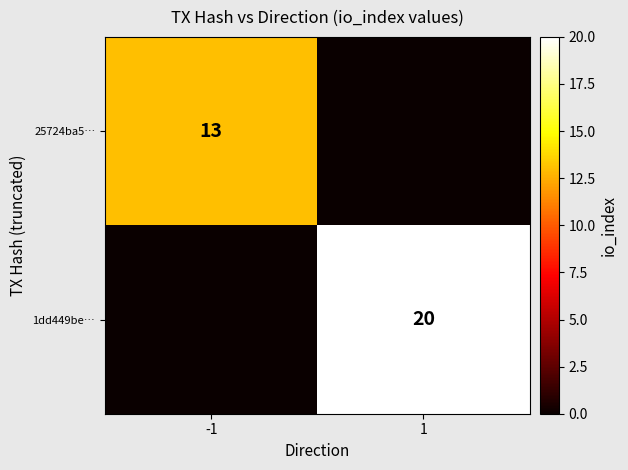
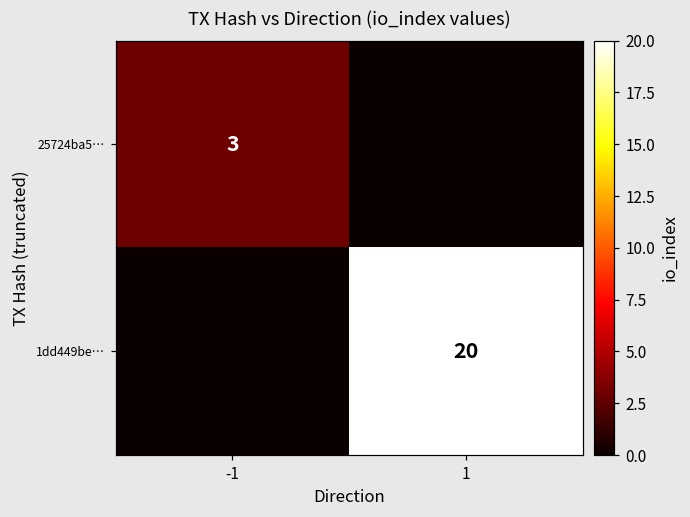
  {
    "25724ba5…": {
-     "-1": 13
+     "-1": 3
    },
    "1dd449be…": {
      "1": 20
    }
  }
